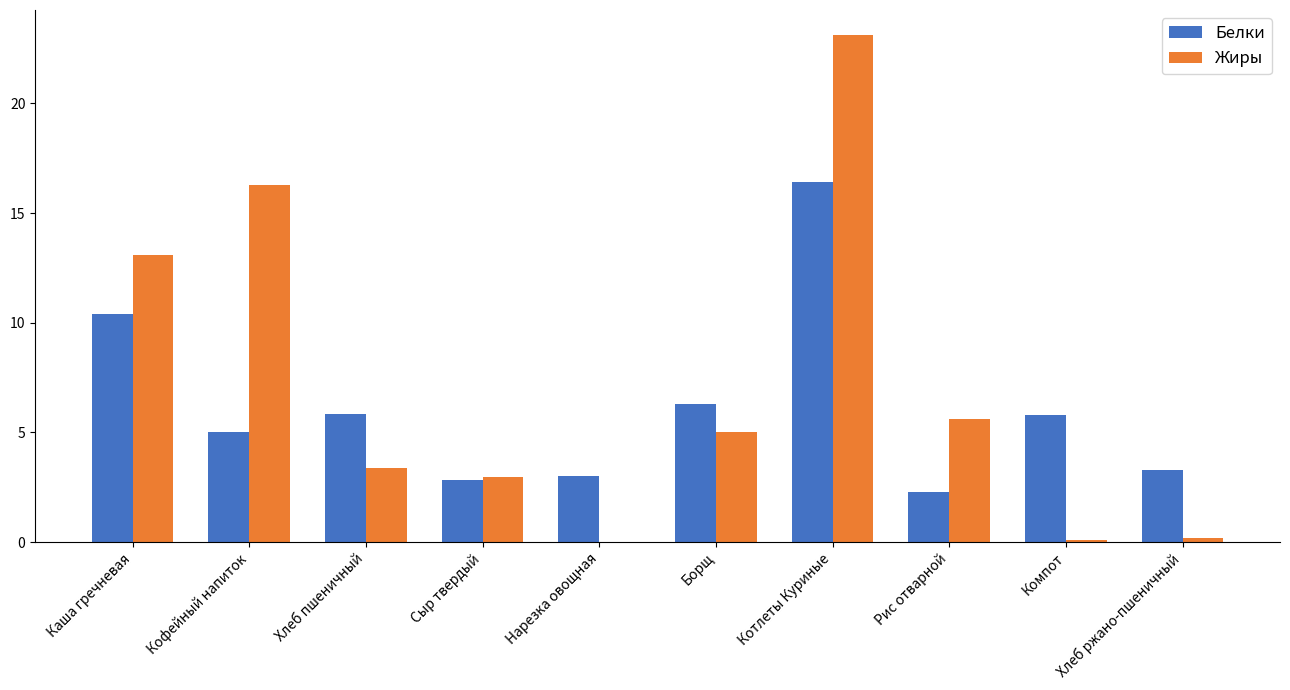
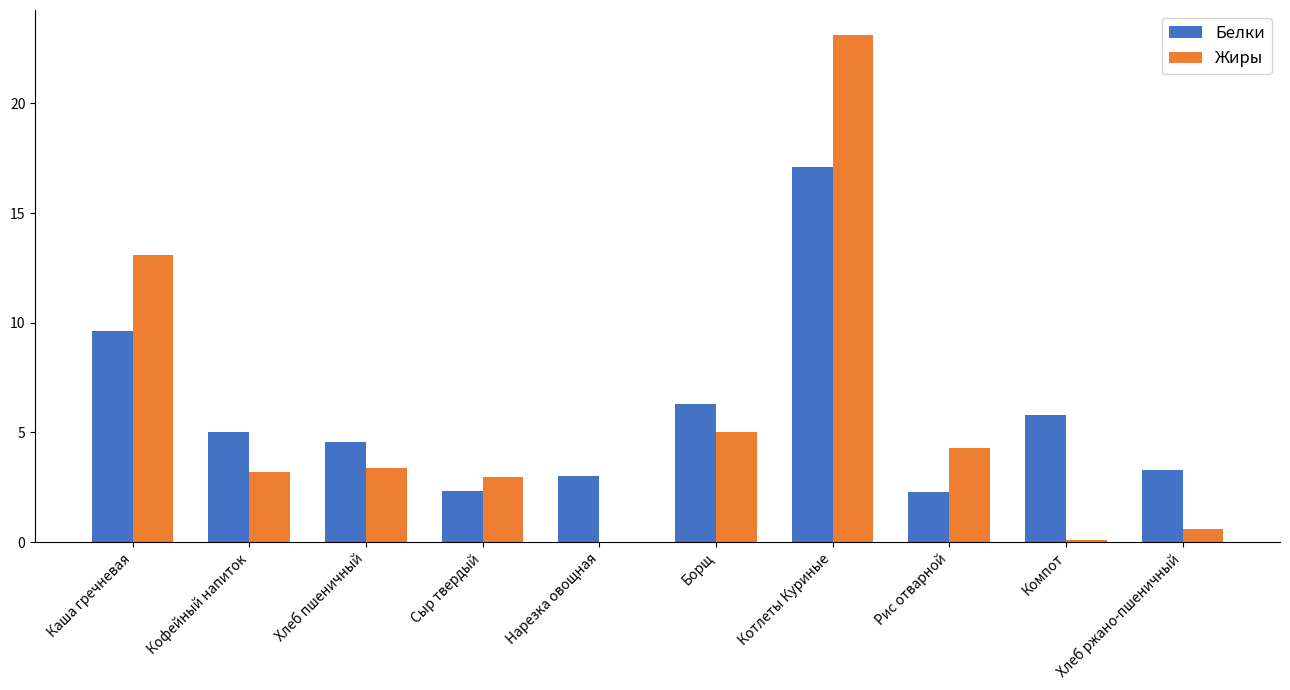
  {
    "Белки": {
-     "Каша гречневая": 10.4,
+     "Каша гречневая": 9.6,
      "Кофейный напиток": 5.0,
-     "Хлеб пшеничный": 5.8,
-     "Сыр твердый": 2.8,
+     "Хлеб пшеничный": 4.6,
+     "Сыр твердый": 2.3,
      "Нарезка овощная": 3.0,
      "Борщ": 6.3,
-     "Котлеты Куриные": 16.4,
+     "Котлеты Куриные": 17.1,
      "Рис отварной": 2.3,
      "Компот": 5.8,
      "Хлеб ржано-пшеничный": 3.3
    },
    "Жиры": {
      "Каша гречневая": 13.1,
-     "Кофейный напиток": 16.3,
+     "Кофейный напиток": 3.2,
      "Хлеб пшеничный": 3.4,
      "Сыр твердый": 3.0,
      "Нарезка овощная": 0.0,
      "Борщ": 5.0,
      "Котлеты Куриные": 23.1,
-     "Рис отварной": 5.6,
-     "Хлеб ржано-пшеничный": 0.2
+     "Рис отварной": 4.3,
+     "Хлеб ржано-пшеничный": 0.6
    }
  }
